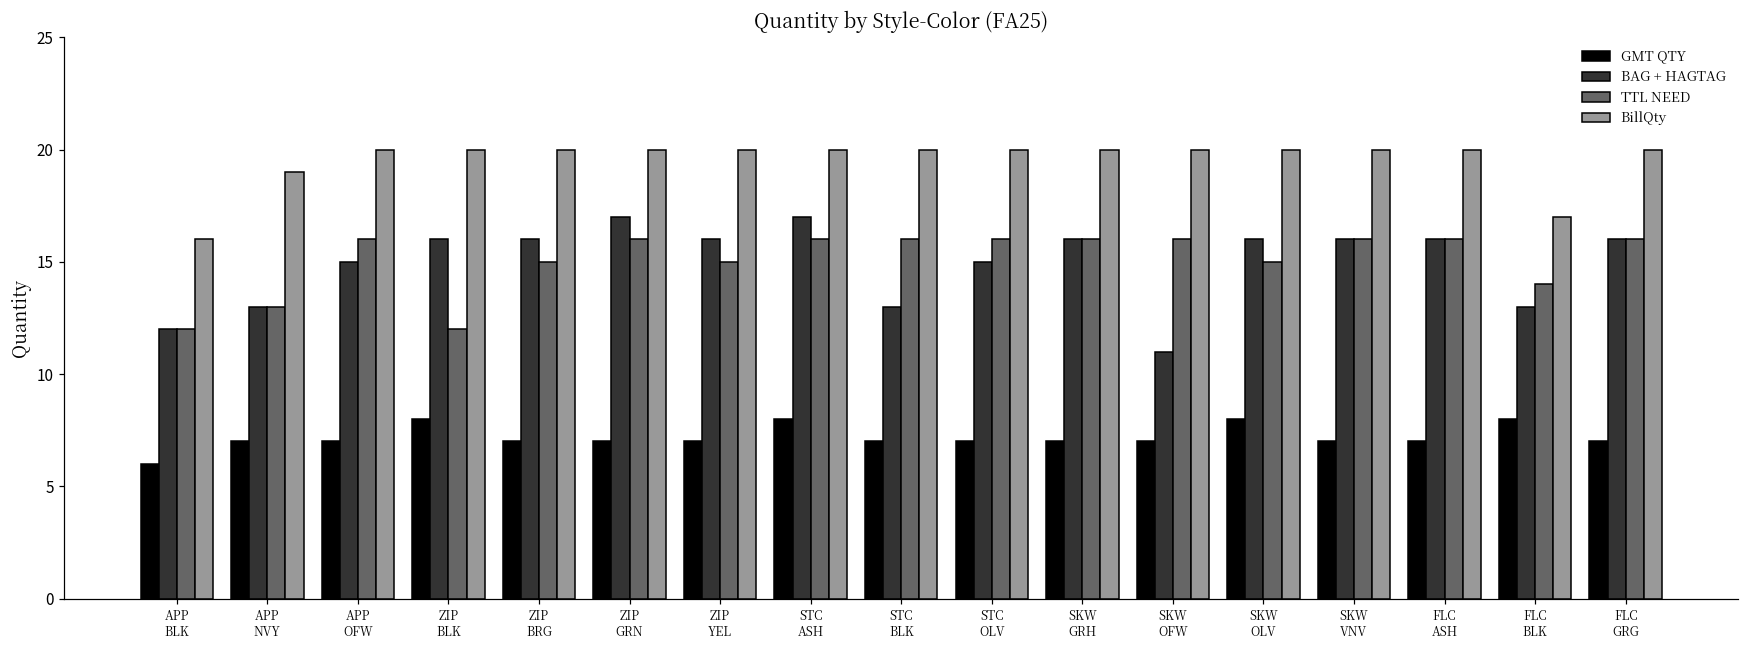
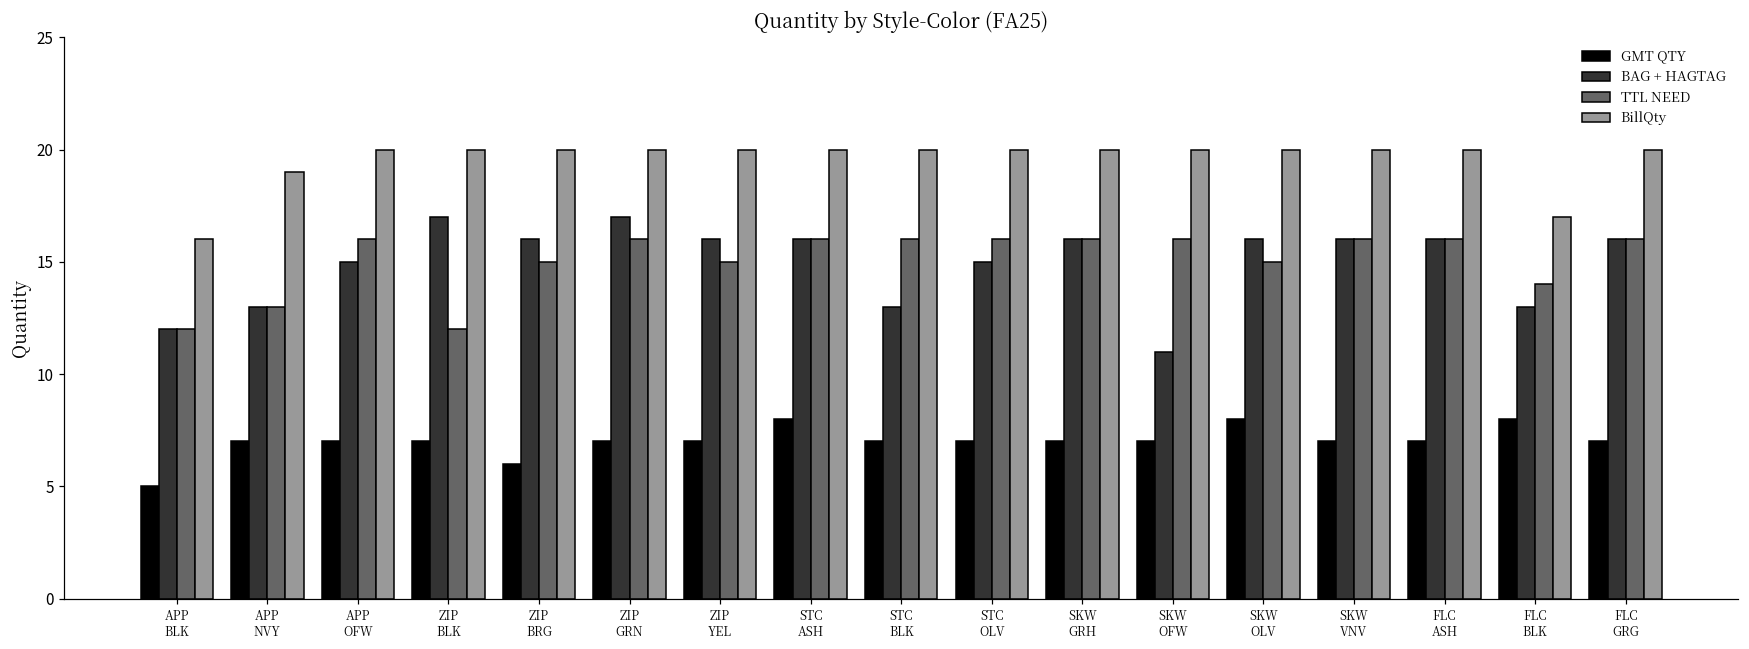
  {
    "GMT QTY": {
-     "APP BLK": 6,
+     "APP BLK": 5,
      "APP NVY": 7,
      "APP OFW": 7,
-     "ZIP BLK": 8,
-     "ZIP BRG": 7,
+     "ZIP BLK": 7,
+     "ZIP BRG": 6,
      "ZIP GRN": 7,
      "ZIP YEL": 7,
      "STC ASH": 8,
      "STC BLK": 7,
      "STC OLV": 7,
      "SKW GRH": 7,
      "SKW OFW": 7,
      "SKW OLV": 8,
      "SKW VNV": 7,
      "FLC ASH": 7,
      "FLC BLK": 8,
      "FLC GRG": 7
    },
    "BAG + HAGTAG": {
      "APP BLK": 12,
      "APP NVY": 13,
      "APP OFW": 15,
-     "ZIP BLK": 16,
+     "ZIP BLK": 17,
      "ZIP BRG": 16,
      "ZIP GRN": 17,
      "ZIP YEL": 16,
-     "STC ASH": 17,
+     "STC ASH": 16,
      "STC BLK": 13,
      "STC OLV": 15,
      "SKW GRH": 16,
      "SKW OFW": 11,
      "SKW OLV": 16,
      "SKW VNV": 16,
      "FLC ASH": 16,
      "FLC BLK": 13,
      "FLC GRG": 16
    },
    "TTL NEED": {
      "APP BLK": 12,
      "APP NVY": 13,
      "APP OFW": 16,
      "ZIP BLK": 12,
      "ZIP BRG": 15,
      "ZIP GRN": 16,
      "ZIP YEL": 15,
      "STC ASH": 16,
      "STC BLK": 16,
      "STC OLV": 16,
      "SKW GRH": 16,
      "SKW OFW": 16,
      "SKW OLV": 15,
      "SKW VNV": 16,
      "FLC ASH": 16,
      "FLC BLK": 14,
      "FLC GRG": 16
    },
    "BillQty": {
      "APP BLK": 16,
      "APP NVY": 19,
      "APP OFW": 20,
      "ZIP BLK": 20,
      "ZIP BRG": 20,
      "ZIP GRN": 20,
      "ZIP YEL": 20,
      "STC ASH": 20,
      "STC BLK": 20,
      "STC OLV": 20,
      "SKW GRH": 20,
      "SKW OFW": 20,
      "SKW OLV": 20,
      "SKW VNV": 20,
      "FLC ASH": 20,
      "FLC BLK": 17,
      "FLC GRG": 20
    }
  }
